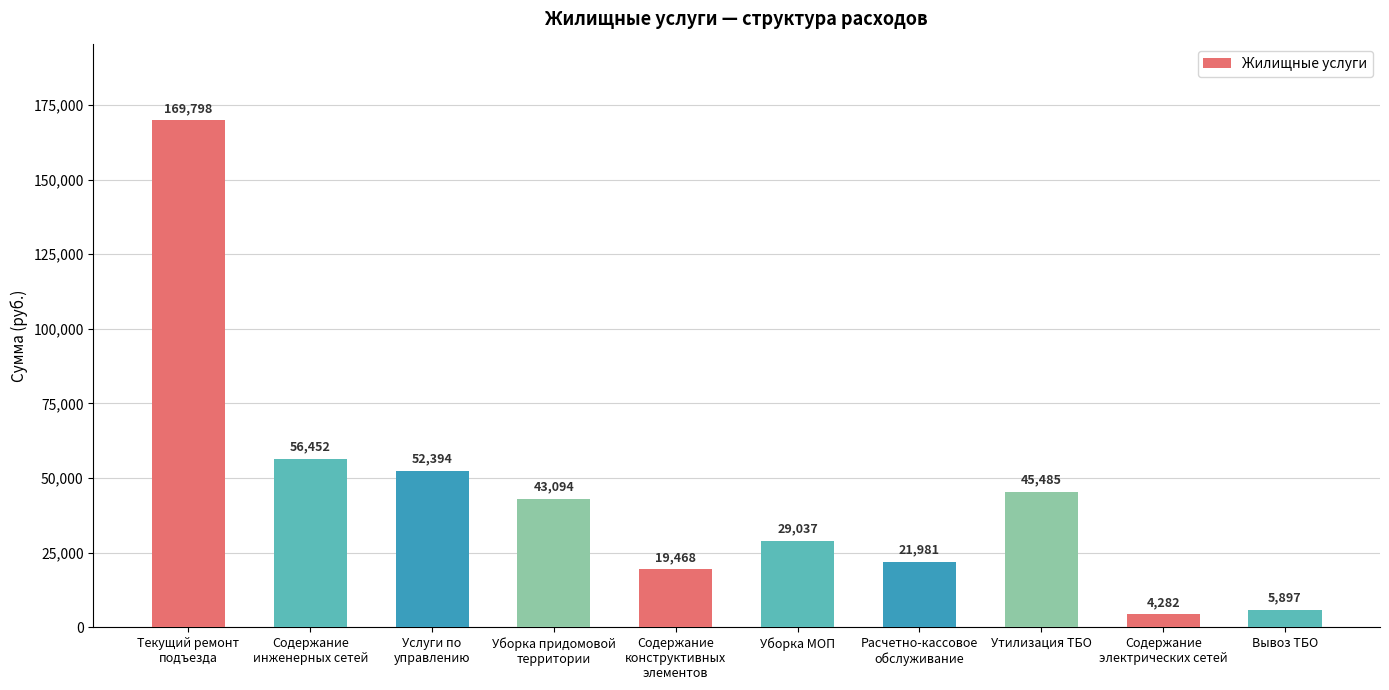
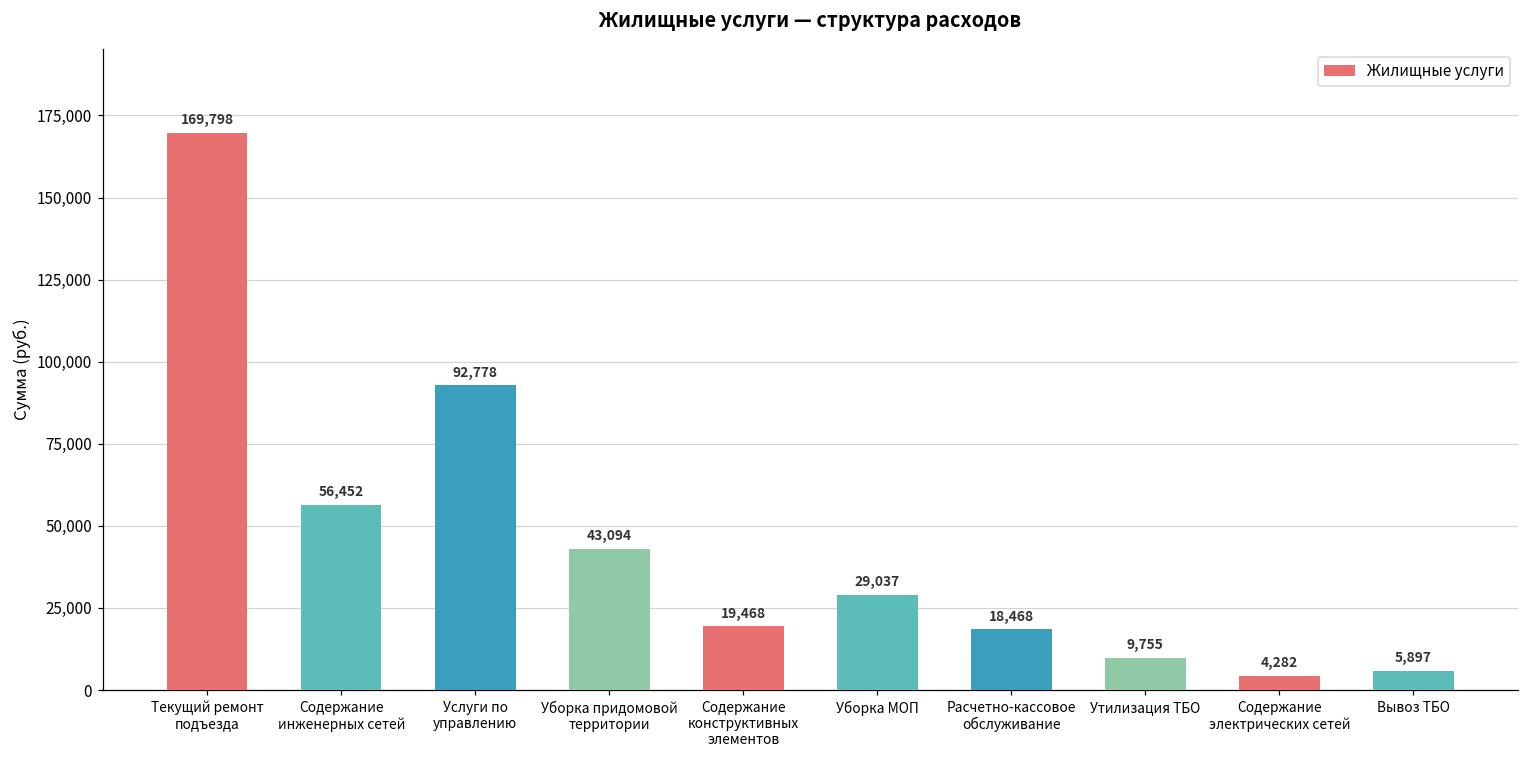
  {
    "Текущий ремонт подъезда": "169,798",
    "Содержание инженерных сетей": "56,452",
-   "Услуги по управлению": "52,394",
+   "Услуги по управлению": "92,778",
    "Уборка придомовой территории": "43,094",
    "Содержание конструктивных элементов": "19,468",
    "Уборка МОП": "29,037",
-   "Расчетно-кассовое обслуживание": "21,981",
-   "Утилизация ТБО": "45,485",
+   "Расчетно-кассовое обслуживание": "18,468",
+   "Утилизация ТБО": "9,755",
    "Содержание электрических сетей": "4,282",
    "Вывоз ТБО": "5,897"
  }
